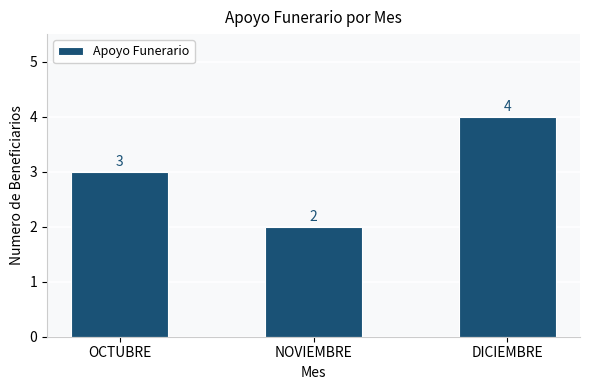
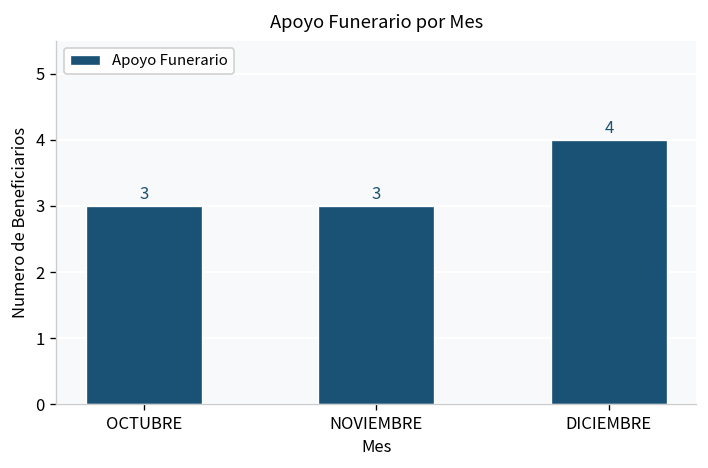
  {
    "OCTUBRE": 3,
-   "NOVIEMBRE": 2,
+   "NOVIEMBRE": 3,
    "DICIEMBRE": 4
  }
